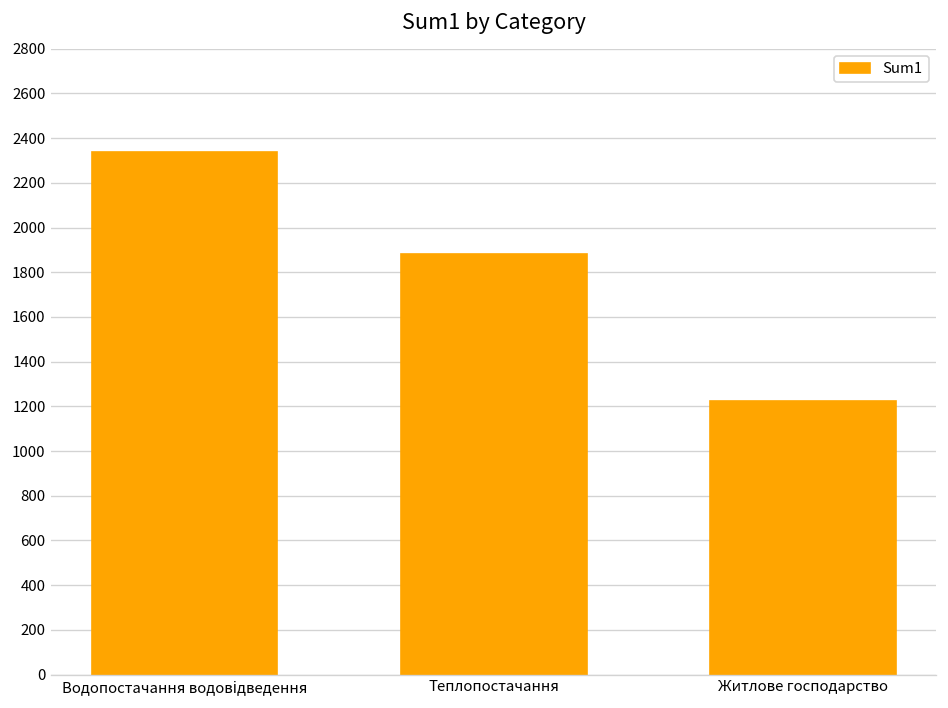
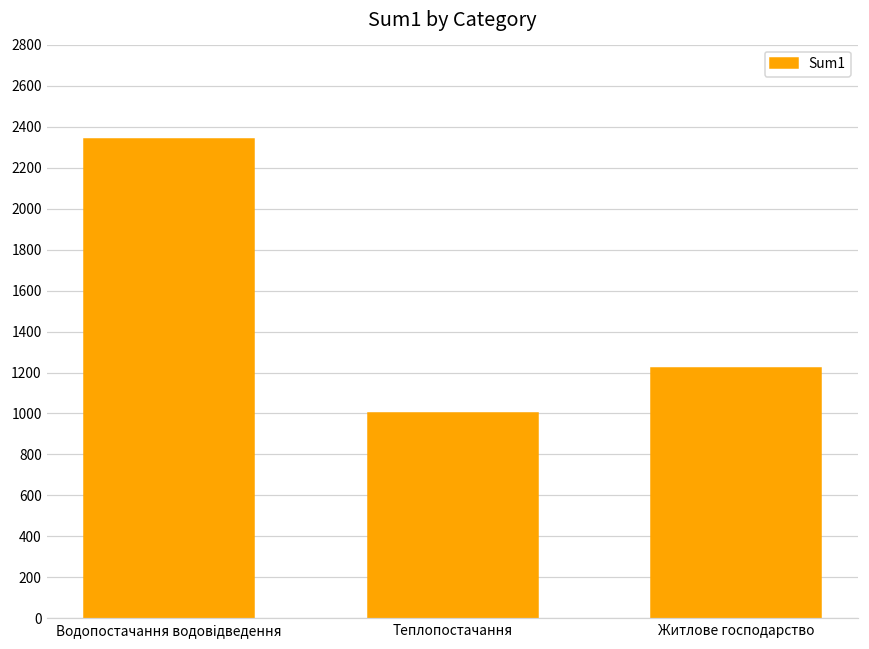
  {
    "Водопостачання водовідведення": 2340,
-   "Теплопостачання": 1880,
+   "Теплопостачання": 1000,
    "Житлове господарство": 1220
  }
